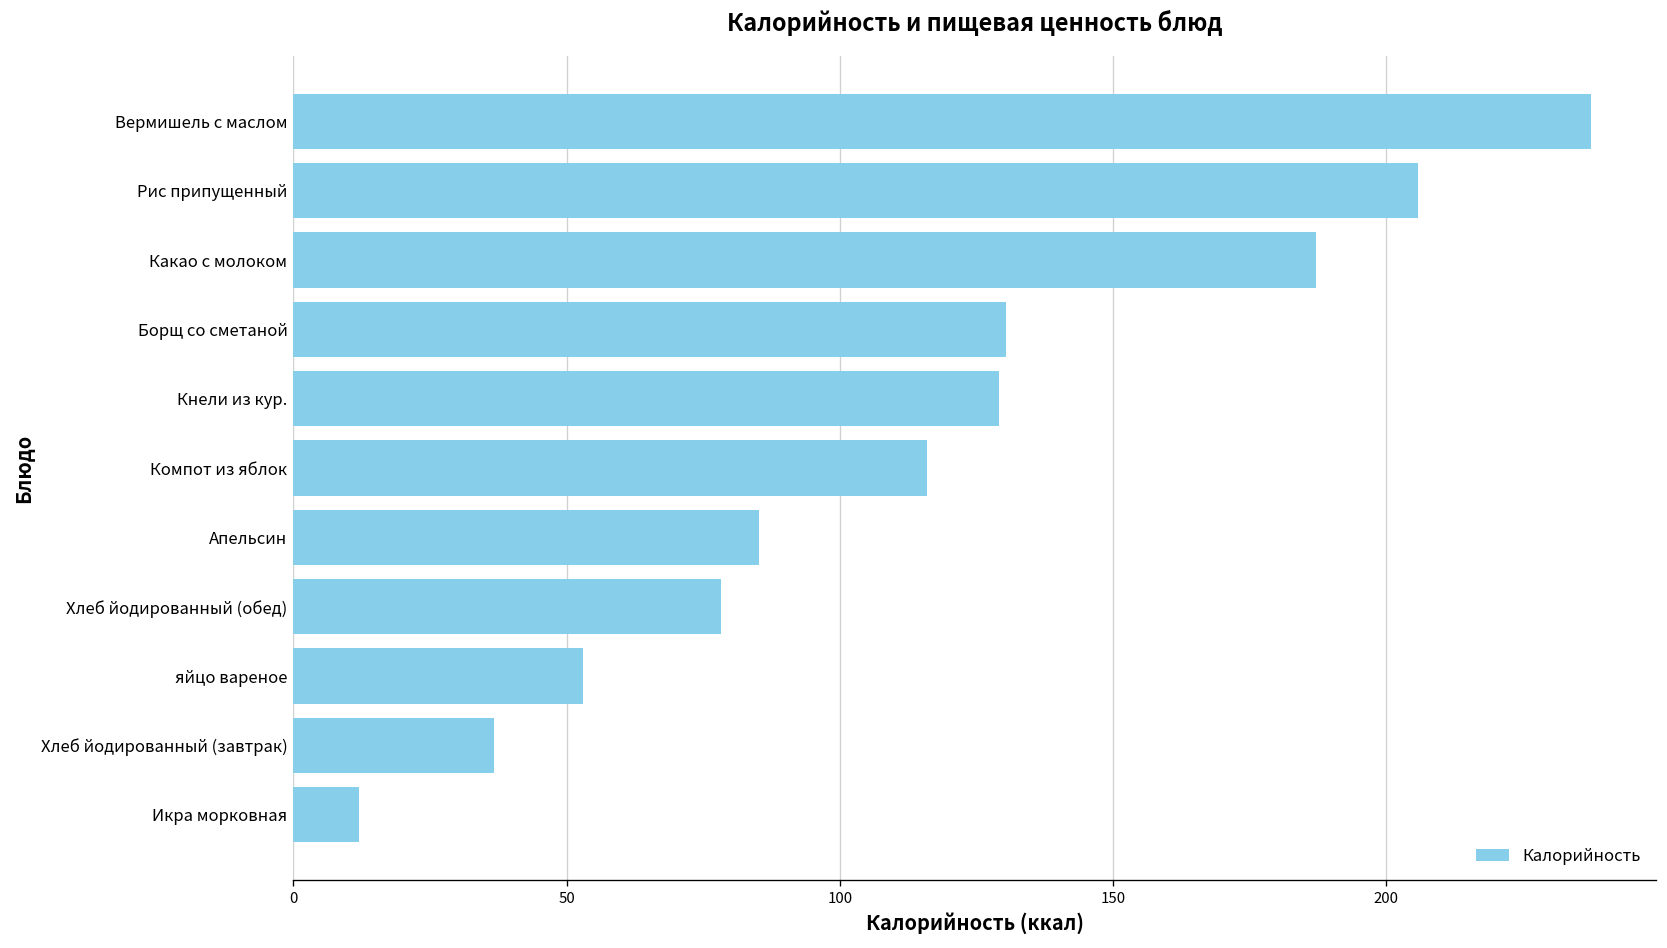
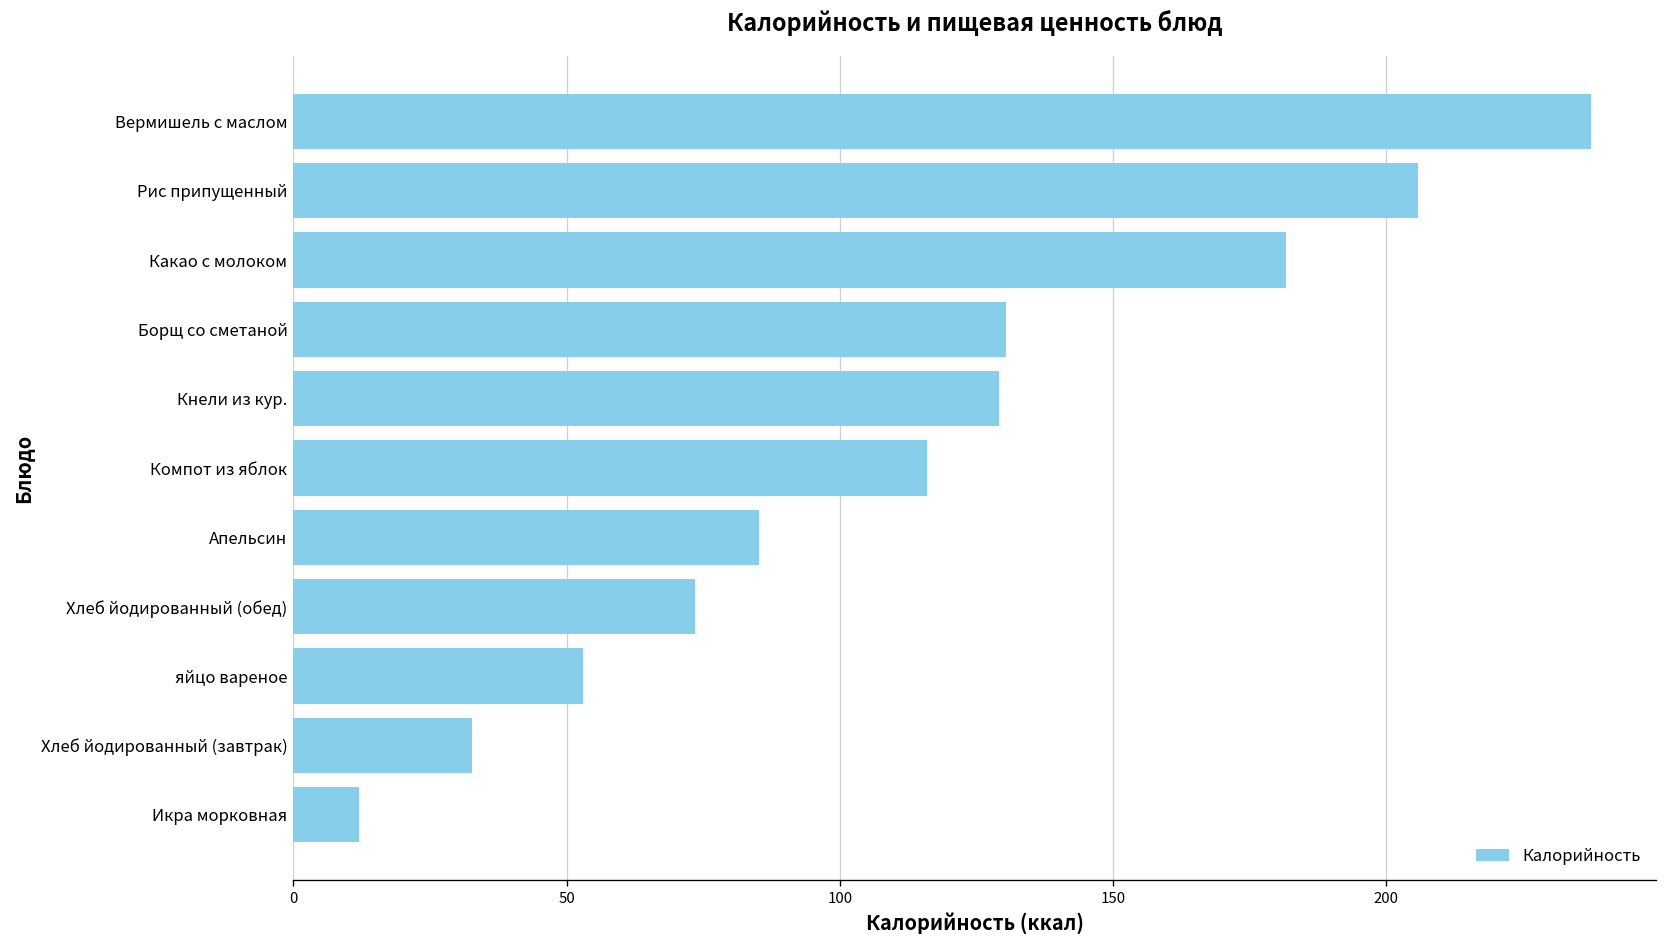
  {
    "Вермишель с маслом": 238,
    "Рис припущенный": 206,
-   "Какао с молоком": 187,
+   "Какао с молоком": 182,
    "Борщ со сметаной": 130,
    "Кнели из кур.": 129,
    "Компот из яблок": 116,
    "Апельсин": 85,
-   "Хлеб йодированный (обед)": 78,
+   "Хлеб йодированный (обед)": 74,
    "яйцо вареное": 53,
-   "Хлеб йодированный (завтрак)": 37,
+   "Хлеб йодированный (завтрак)": 33,
    "Икра морковная": 12
  }
